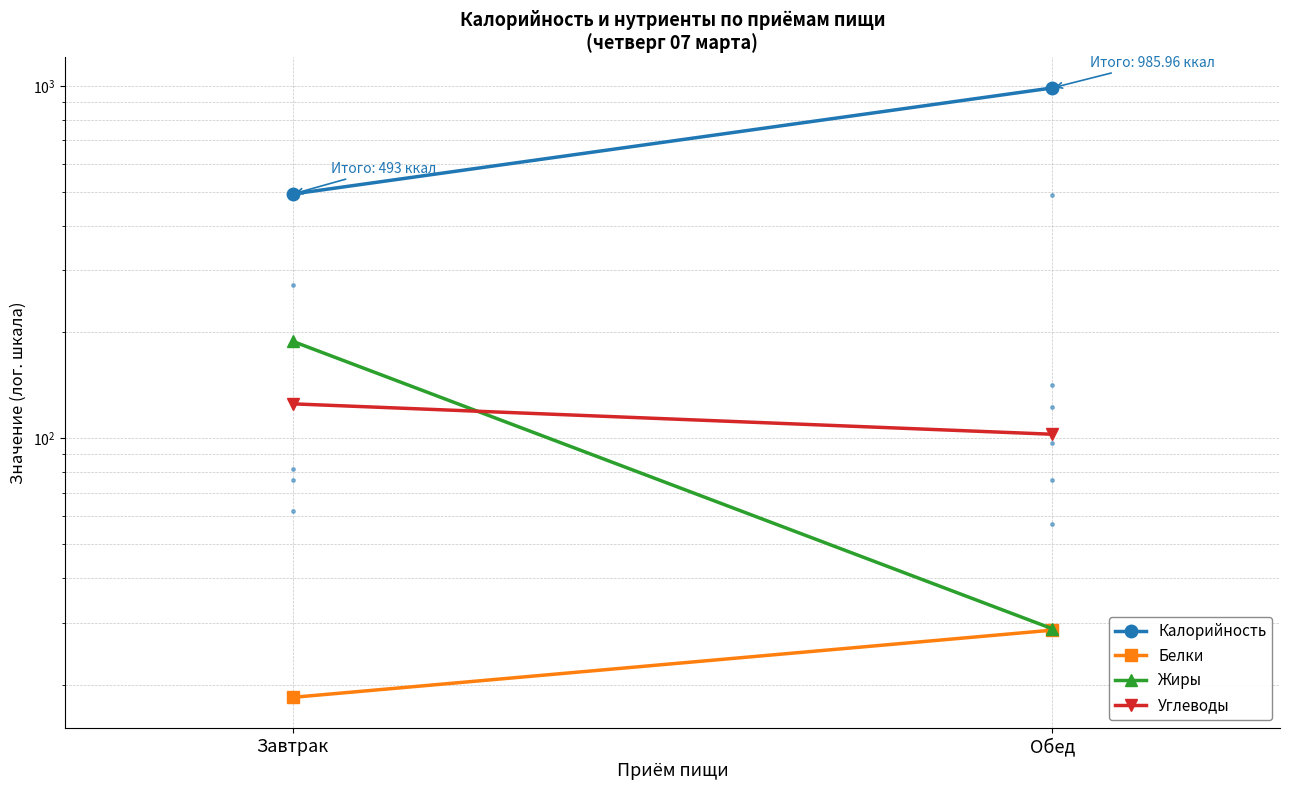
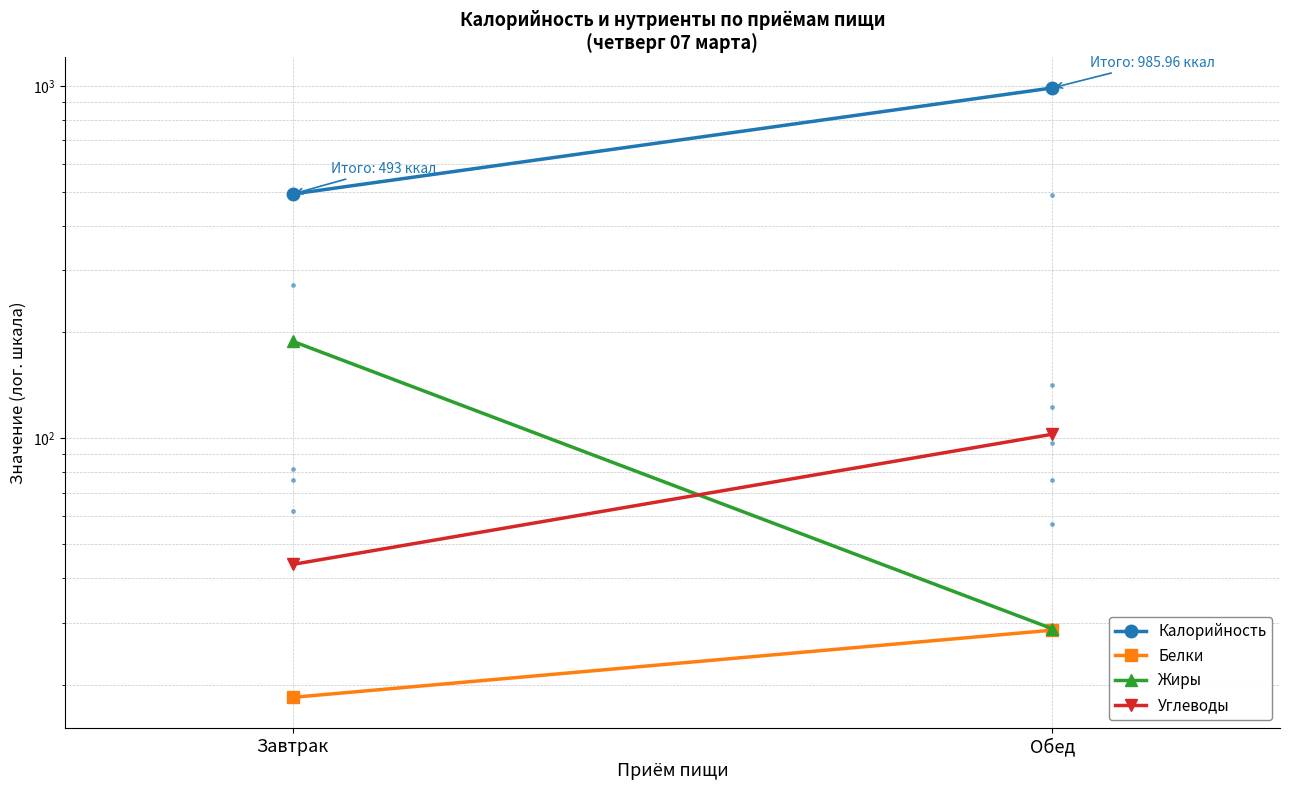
  {
    "Белки": {
      "Завтрак": 18
    },
    "Жиры": {
      "Завтрак": 190
    },
    "Углеводы": {
-     "Завтрак": 125,
+     "Завтрак": 44,
      "Обед": 103
    }
  }
